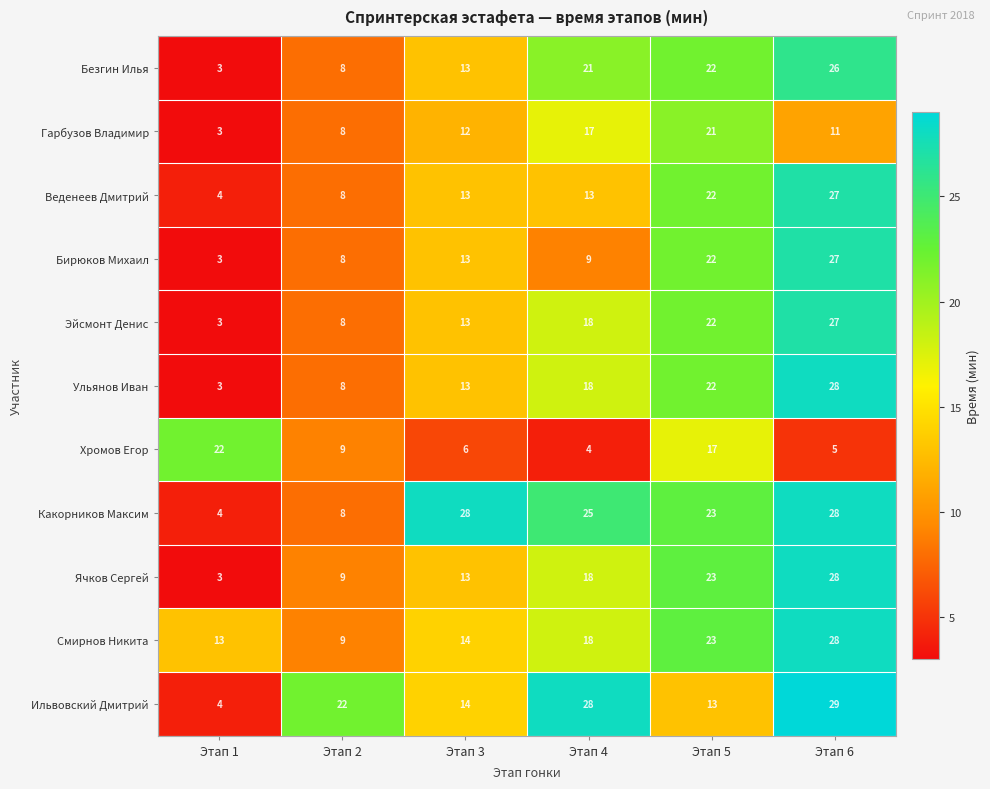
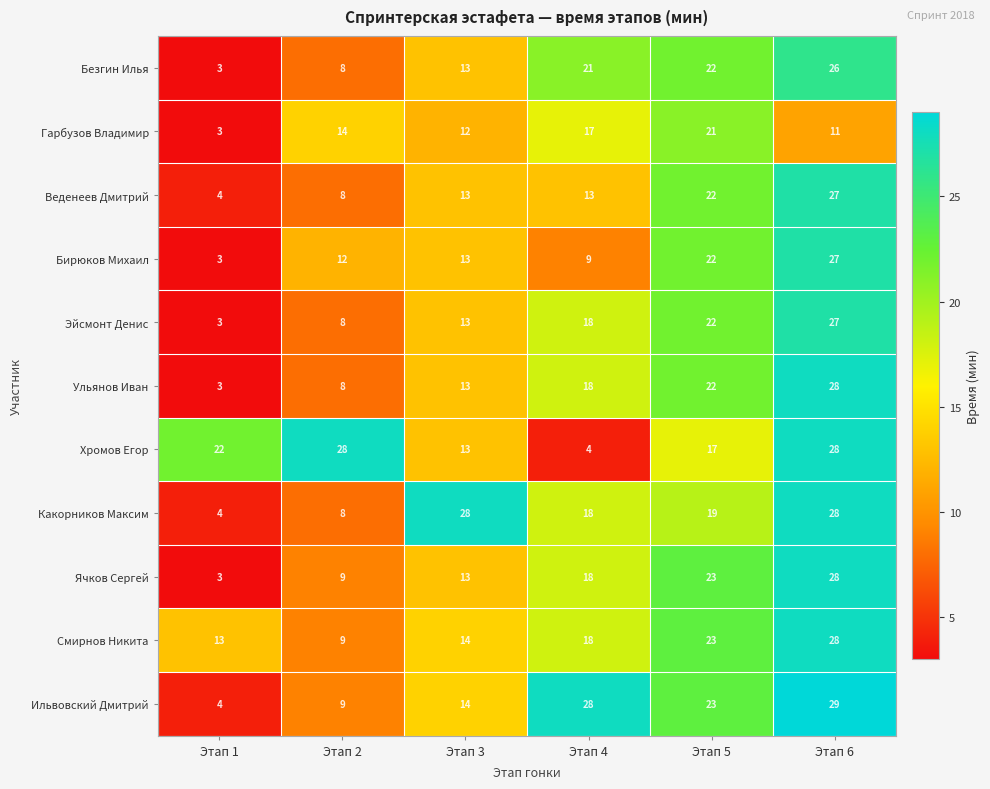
  {
    "Безгин Илья": {
      "Этап 1": 3,
      "Этап 2": 8,
      "Этап 3": 13,
      "Этап 4": 21,
      "Этап 5": 22,
      "Этап 6": 26
    },
    "Гарбузов Владимир": {
      "Этап 1": 3,
-     "Этап 2": 8,
+     "Этап 2": 14,
      "Этап 3": 12,
      "Этап 4": 17,
      "Этап 5": 21,
      "Этап 6": 11
    },
    "Веденеев Дмитрий": {
      "Этап 1": 4,
      "Этап 2": 8,
      "Этап 3": 13,
      "Этап 4": 13,
      "Этап 5": 22,
      "Этап 6": 27
    },
    "Бирюков Михаил": {
      "Этап 1": 3,
-     "Этап 2": 8,
+     "Этап 2": 12,
      "Этап 3": 13,
      "Этап 4": 9,
      "Этап 5": 22,
      "Этап 6": 27
    },
    "Эйсмонт Денис": {
      "Этап 1": 3,
      "Этап 2": 8,
      "Этап 3": 13,
      "Этап 4": 18,
      "Этап 5": 22,
      "Этап 6": 27
    },
    "Ульянов Иван": {
      "Этап 1": 3,
      "Этап 2": 8,
      "Этап 3": 13,
      "Этап 4": 18,
      "Этап 5": 22,
      "Этап 6": 28
    },
    "Хромов Егор": {
      "Этап 1": 22,
-     "Этап 2": 9,
-     "Этап 3": 6,
+     "Этап 2": 28,
+     "Этап 3": 13,
      "Этап 4": 4,
      "Этап 5": 17,
-     "Этап 6": 5
+     "Этап 6": 28
    },
    "Какорников Максим": {
      "Этап 1": 4,
      "Этап 2": 8,
      "Этап 3": 28,
-     "Этап 4": 25,
-     "Этап 5": 23,
+     "Этап 4": 18,
+     "Этап 5": 19,
      "Этап 6": 28
    },
    "Ячков Сергей": {
      "Этап 1": 3,
      "Этап 2": 9,
      "Этап 3": 13,
      "Этап 4": 18,
      "Этап 5": 23,
      "Этап 6": 28
    },
    "Смирнов Никита": {
      "Этап 1": 13,
      "Этап 2": 9,
      "Этап 3": 14,
      "Этап 4": 18,
      "Этап 5": 23,
      "Этап 6": 28
    },
    "Ильвовский Дмитрий": {
      "Этап 1": 4,
-     "Этап 2": 22,
+     "Этап 2": 9,
      "Этап 3": 14,
      "Этап 4": 28,
-     "Этап 5": 13,
+     "Этап 5": 23,
      "Этап 6": 29
    }
  }
